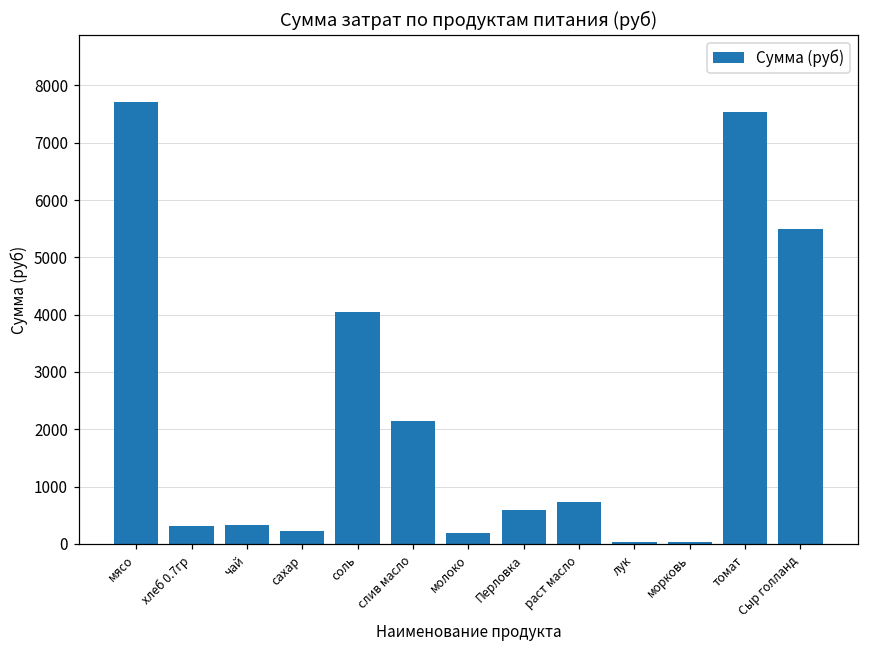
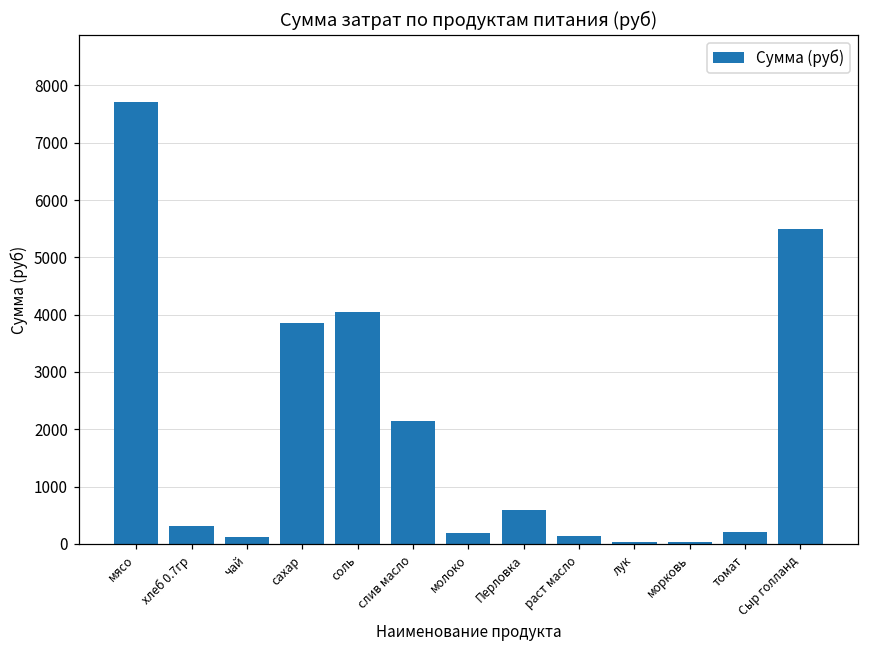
  {
    "мясо": 7700,
    "хлеб 0.7гр": 300,
-   "чай": 300,
-   "сахар": 200,
+   "чай": 100,
+   "сахар": 3800,
    "соль": 4000,
    "слив масло": 2200,
    "молоко": 200,
    "Перловка": 600,
-   "раст масло": 700,
-   "томат": 7500,
+   "раст масло": 100,
+   "томат": 200,
    "Сыр голланд": 5500
  }
